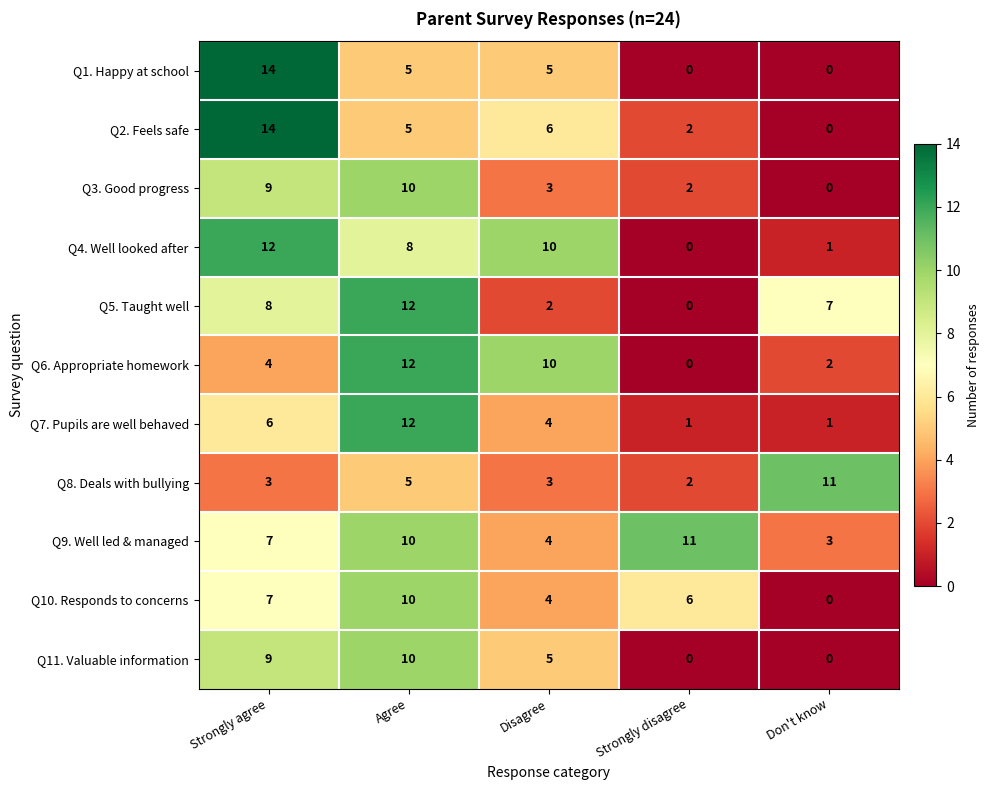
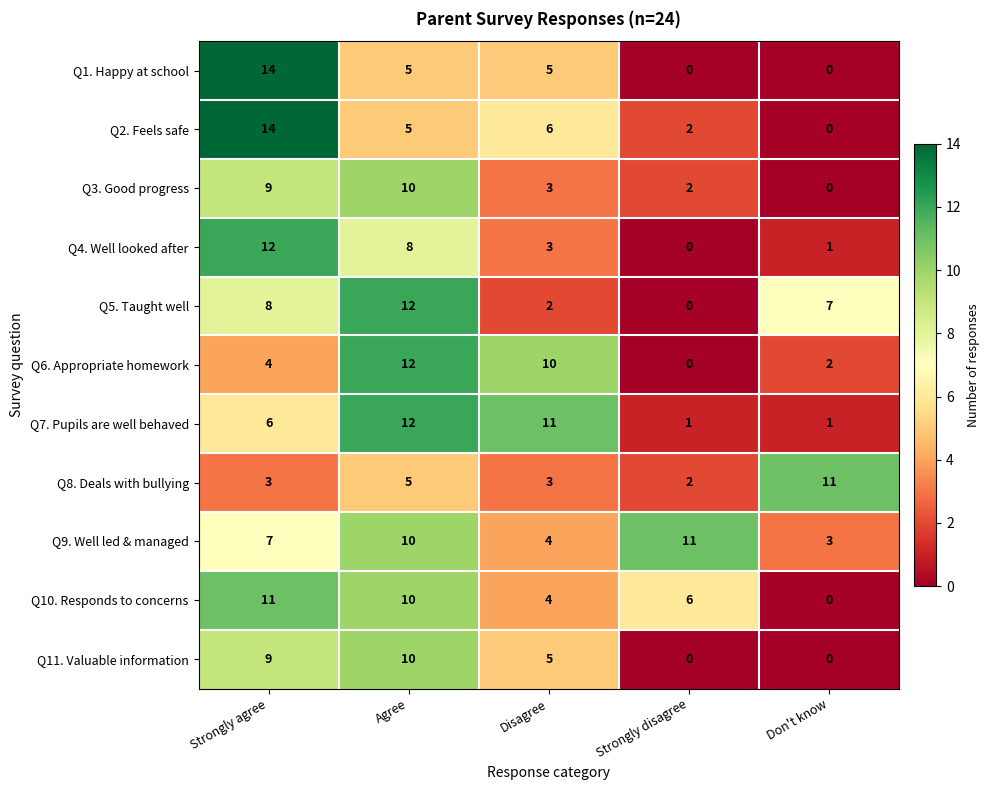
  {
    "Q1. Happy at school": {
      "Strongly agree": 14,
      "Agree": 5,
      "Disagree": 5,
      "Strongly disagree": 0,
      "Don't know": 0
    },
    "Q2. Feels safe": {
      "Strongly agree": 14,
      "Agree": 5,
      "Disagree": 6,
      "Strongly disagree": 2,
      "Don't know": 0
    },
    "Q3. Good progress": {
      "Strongly agree": 9,
      "Agree": 10,
      "Disagree": 3,
      "Strongly disagree": 2,
      "Don't know": 0
    },
    "Q4. Well looked after": {
      "Strongly agree": 12,
      "Agree": 8,
-     "Disagree": 10,
+     "Disagree": 3,
      "Strongly disagree": 0,
      "Don't know": 1
    },
    "Q5. Taught well": {
      "Strongly agree": 8,
      "Agree": 12,
      "Disagree": 2,
      "Strongly disagree": 0,
      "Don't know": 7
    },
    "Q6. Appropriate homework": {
      "Strongly agree": 4,
      "Agree": 12,
      "Disagree": 10,
      "Strongly disagree": 0,
      "Don't know": 2
    },
    "Q7. Pupils are well behaved": {
      "Strongly agree": 6,
      "Agree": 12,
-     "Disagree": 4,
+     "Disagree": 11,
      "Strongly disagree": 1,
      "Don't know": 1
    },
    "Q8. Deals with bullying": {
      "Strongly agree": 3,
      "Agree": 5,
      "Disagree": 3,
      "Strongly disagree": 2,
      "Don't know": 11
    },
    "Q9. Well led & managed": {
      "Strongly agree": 7,
      "Agree": 10,
      "Disagree": 4,
      "Strongly disagree": 11,
      "Don't know": 3
    },
    "Q10. Responds to concerns": {
-     "Strongly agree": 7,
+     "Strongly agree": 11,
      "Agree": 10,
      "Disagree": 4,
      "Strongly disagree": 6,
      "Don't know": 0
    },
    "Q11. Valuable information": {
      "Strongly agree": 9,
      "Agree": 10,
      "Disagree": 5,
      "Strongly disagree": 0,
      "Don't know": 0
    }
  }
